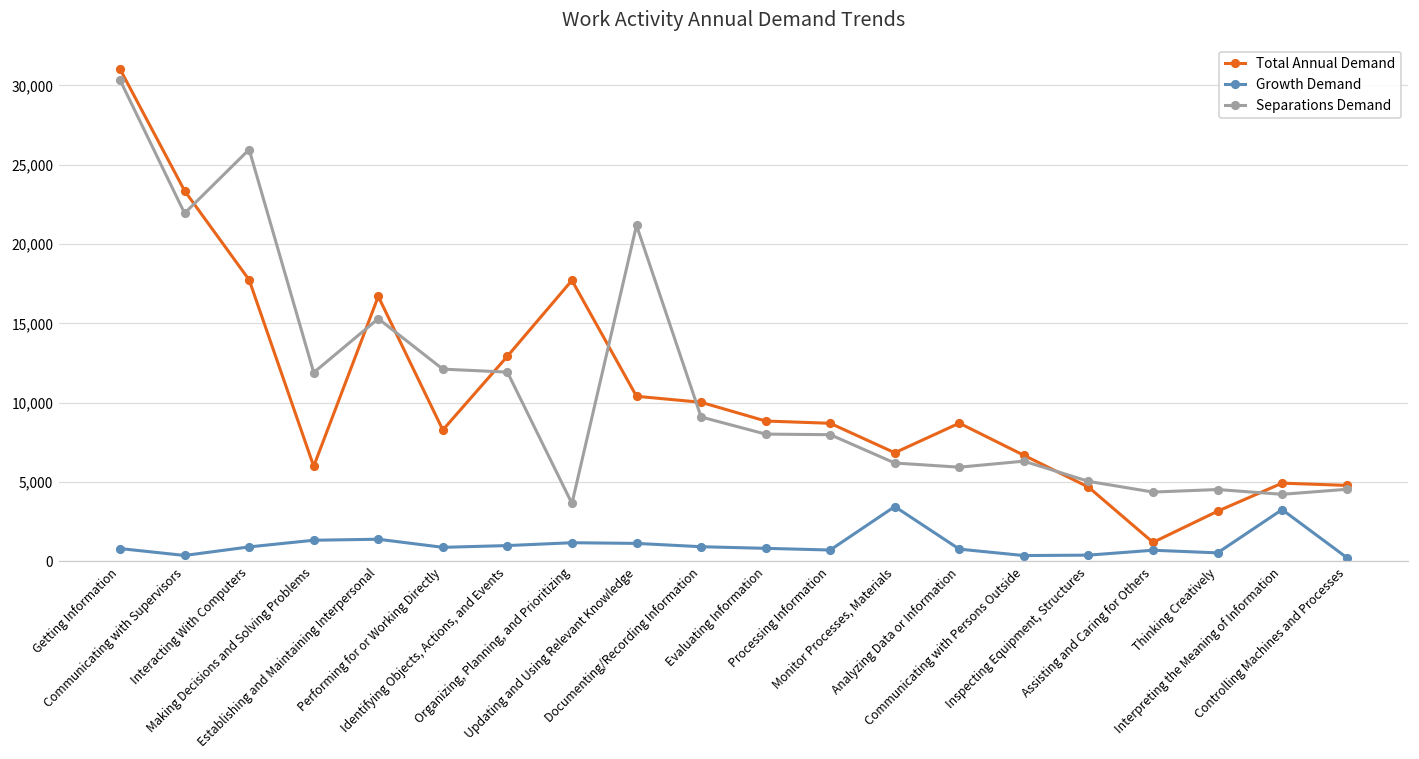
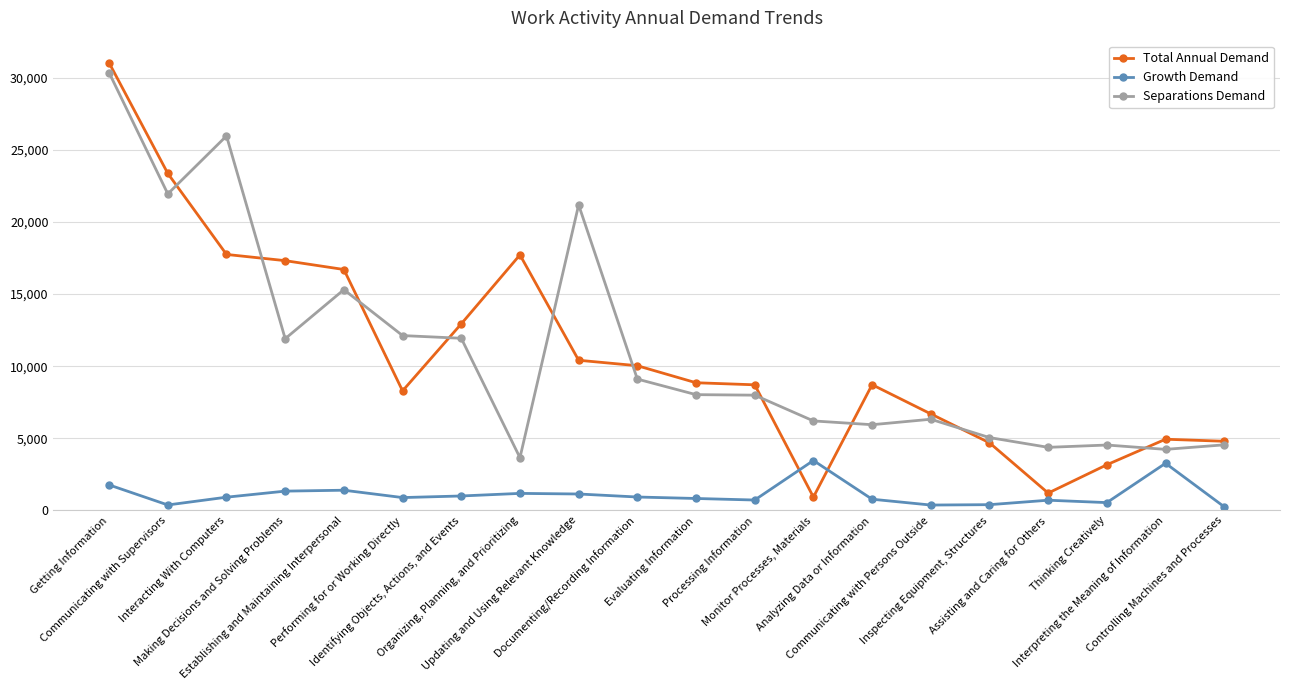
  {
    "Total Annual Demand": {
      "Getting Information": "31,000",
      "Communicating with Supervisors": "23,400",
      "Interacting With Computers": "17,700",
-     "Making Decisions and Solving Problems": "6,000",
+     "Making Decisions and Solving Problems": "17,300",
      "Establishing and Maintaining Interpersonal": "16,700",
      "Performing for or Working Directly": "8,300",
      "Identifying Objects, Actions, and Events": "12,900",
      "Organizing, Planning, and Prioritizing": "17,700",
      "Updating and Using Relevant Knowledge": "10,400",
      "Documenting/Recording Information": "10,000",
      "Evaluating Information": "8,800",
      "Processing Information": "8,700",
-     "Monitor Processes, Materials": "6,800",
+     "Monitor Processes, Materials": "900",
      "Analyzing Data or Information": "8,700",
      "Communicating with Persons Outside": "6,700",
      "Inspecting Equipment, Structures": "4,700",
      "Assisting and Caring for Others": "1,200",
      "Thinking Creatively": "3,200",
      "Interpreting the Meaning of Information": "4,900",
      "Controlling Machines and Processes": "4,800"
    },
    "Growth Demand": {
-     "Getting Information": "800",
+     "Getting Information": "1,800",
      "Communicating with Supervisors": "400",
      "Interacting With Computers": "900",
      "Making Decisions and Solving Problems": "1,300",
      "Establishing and Maintaining Interpersonal": "1,400",
      "Performing for or Working Directly": "900",
      "Identifying Objects, Actions, and Events": "1,000",
      "Organizing, Planning, and Prioritizing": "1,200",
      "Updating and Using Relevant Knowledge": "1,100",
      "Documenting/Recording Information": "900",
      "Evaluating Information": "800",
      "Processing Information": "700",
      "Monitor Processes, Materials": "3,500",
      "Analyzing Data or Information": "800",
      "Communicating with Persons Outside": "400",
      "Inspecting Equipment, Structures": "400",
      "Assisting and Caring for Others": "700",
      "Thinking Creatively": "500",
      "Interpreting the Meaning of Information": "3,300",
      "Controlling Machines and Processes": "200"
    },
    "Separations Demand": {
      "Getting Information": "30,300",
      "Communicating with Supervisors": "21,900",
      "Interacting With Computers": "26,000",
      "Making Decisions and Solving Problems": "11,900",
      "Establishing and Maintaining Interpersonal": "15,300",
      "Performing for or Working Directly": "12,100",
      "Identifying Objects, Actions, and Events": "11,900",
      "Organizing, Planning, and Prioritizing": "3,700",
      "Updating and Using Relevant Knowledge": "21,200",
      "Documenting/Recording Information": "9,100",
      "Evaluating Information": "8,000",
      "Processing Information": "8,000",
      "Monitor Processes, Materials": "6,200",
      "Analyzing Data or Information": "5,900",
      "Communicating with Persons Outside": "6,300",
      "Inspecting Equipment, Structures": "5,000",
      "Assisting and Caring for Others": "4,400",
      "Thinking Creatively": "4,500",
      "Interpreting the Meaning of Information": "4,200",
      "Controlling Machines and Processes": "4,500"
    }
  }
